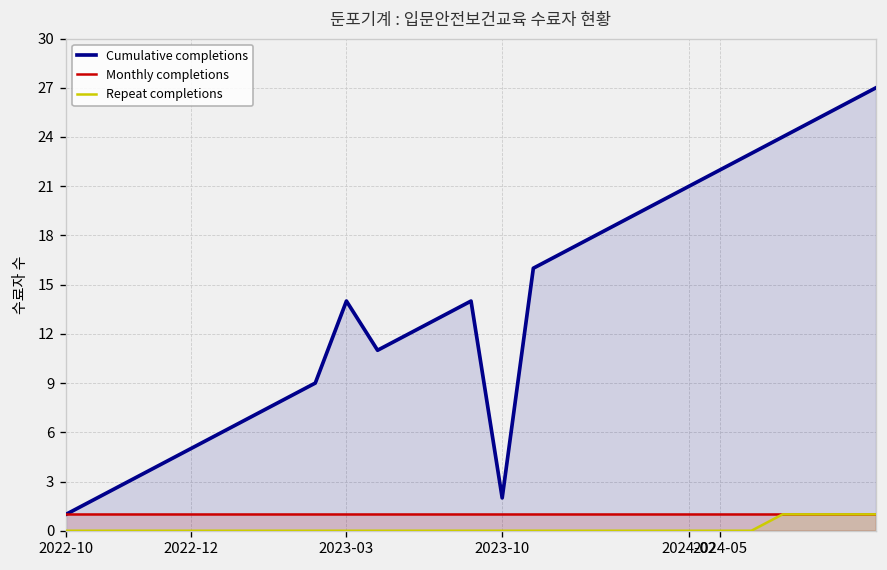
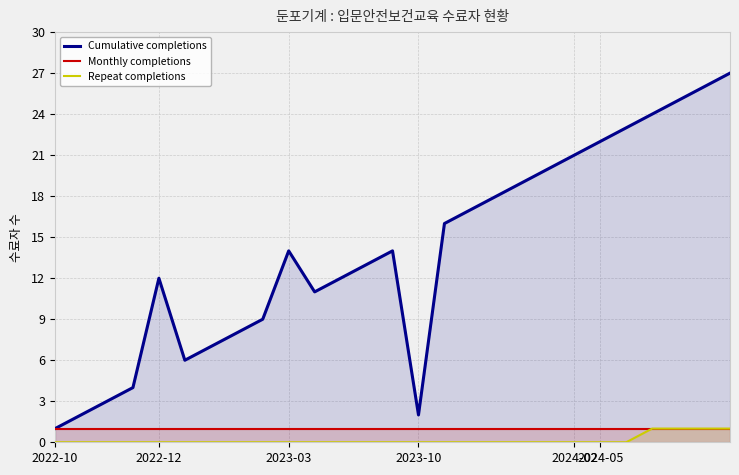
  {
    "Cumulative completions": {
-     "2022-12": 5,
+     "2022-12": 12,
      "2023-03": 14,
      "2023-10": 2
    },
    "Monthly completions": {
      "2022-12": 1,
      "2023-03": 1,
      "2023-10": 1
    },
    "Repeat completions": {
      "2022-10": 0,
      "2022-12": 0,
      "2023-03": 0,
      "2023-10": 0
    }
  }
